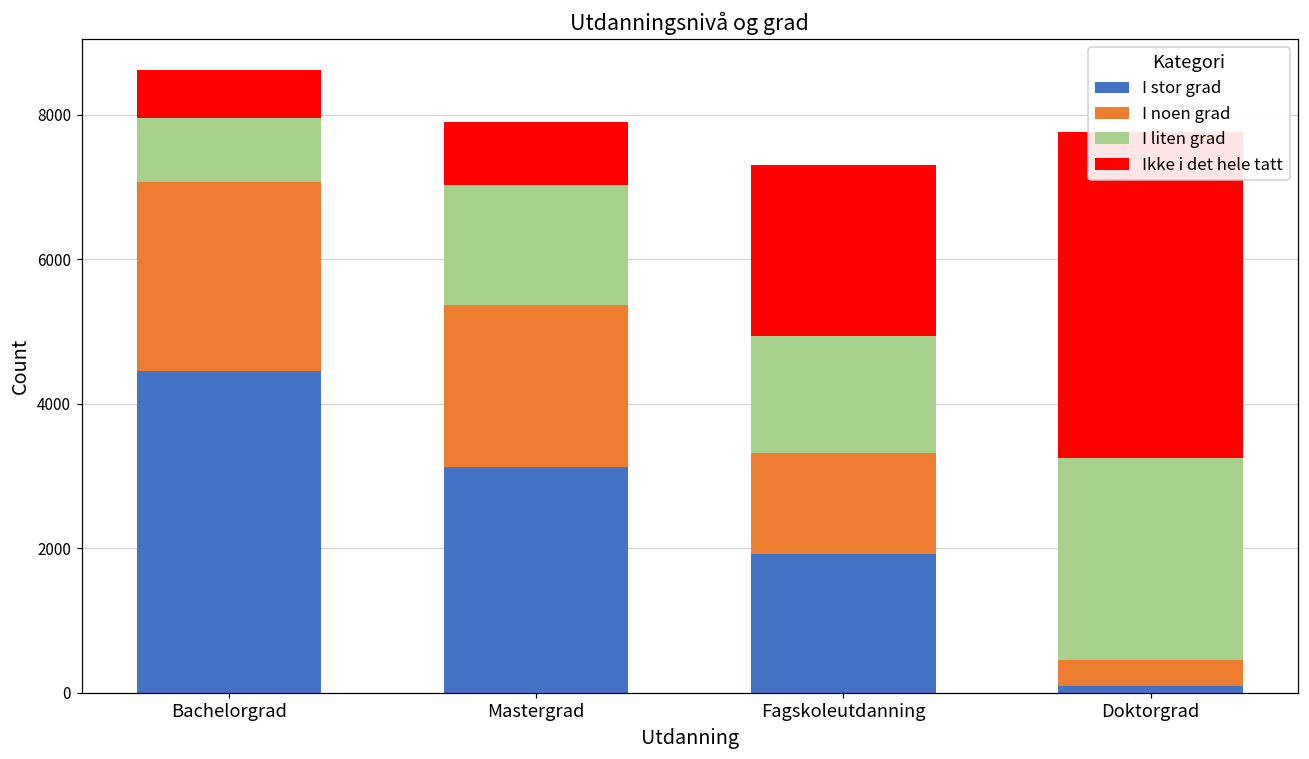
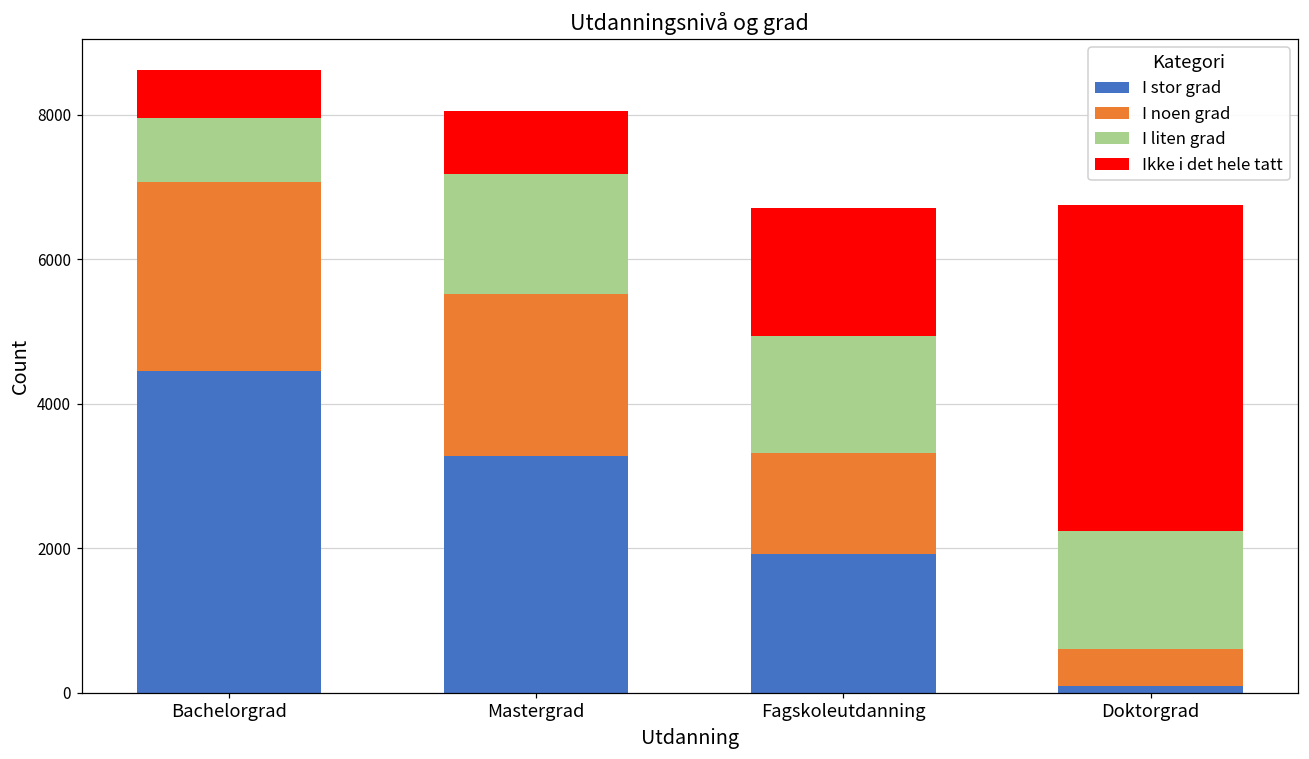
  {
    "I stor grad": {
      "Bachelorgrad": 4400,
-     "Mastergrad": 3100,
+     "Mastergrad": 3300,
      "Fagskoleutdanning": 1900,
      "Doktorgrad": 100
    },
    "I noen grad": {
      "Bachelorgrad": 2600,
      "Mastergrad": 2200,
      "Fagskoleutdanning": 1400,
-     "Doktorgrad": 400
+     "Doktorgrad": 500
    },
    "I liten grad": {
      "Bachelorgrad": 900,
      "Mastergrad": 1700,
      "Fagskoleutdanning": 1600,
-     "Doktorgrad": 2800
+     "Doktorgrad": 1600
    },
    "Ikke i det hele tatt": {
      "Bachelorgrad": 700,
      "Mastergrad": 900,
-     "Fagskoleutdanning": 2400
+     "Fagskoleutdanning": 1800
    }
  }
